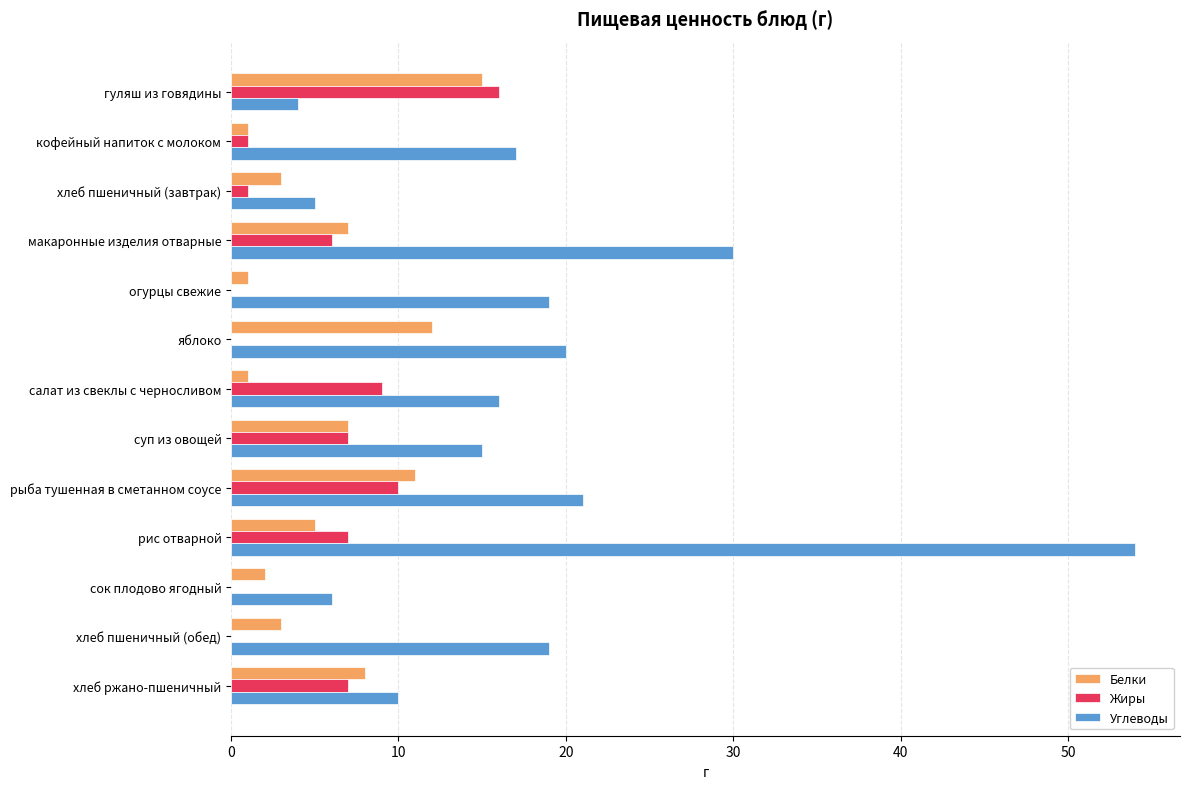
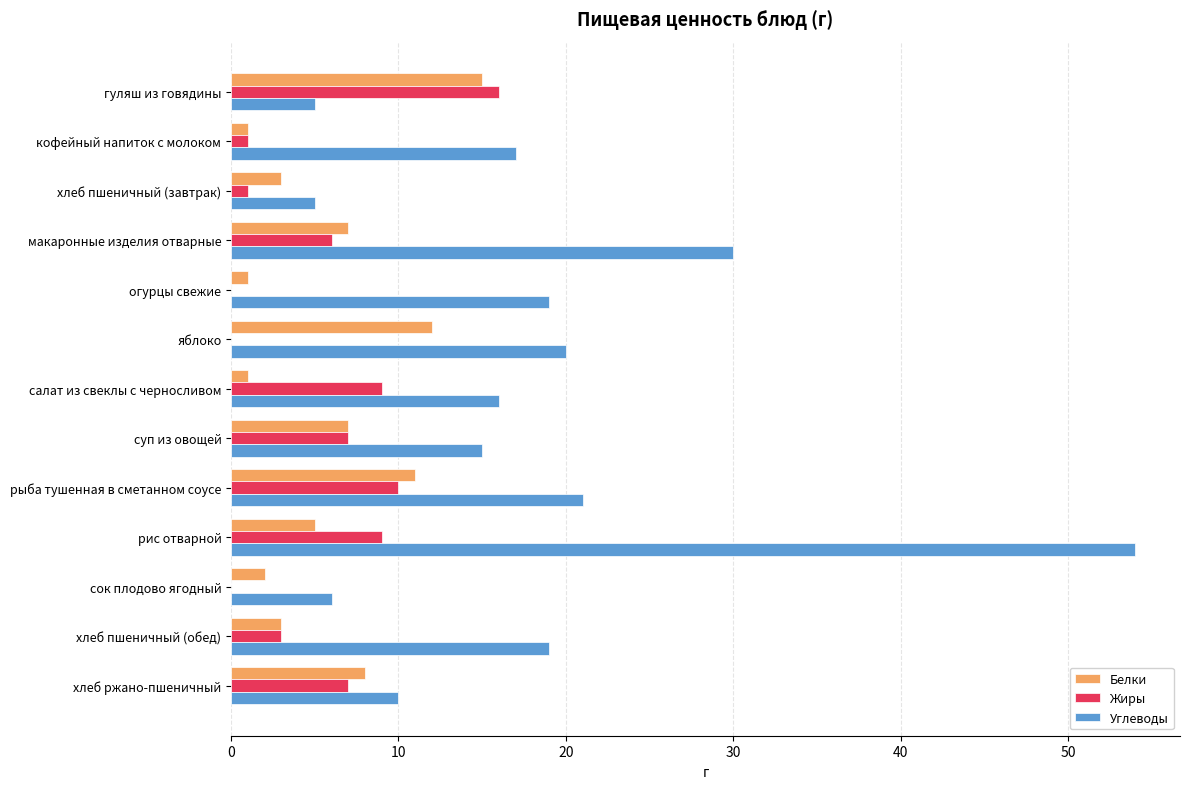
  {
    "Белки": {
      "гуляш из говядины": 15,
      "кофейный напиток с молоком": 1,
      "хлеб пшеничный (завтрак)": 3,
      "макаронные изделия отварные": 7,
      "огурцы свежие": 1,
      "яблоко": 12,
      "салат из свеклы с черносливом": 1,
      "суп из овощей": 7,
      "рыба тушенная в сметанном соусе": 11,
      "рис отварной": 5,
      "сок плодово ягодный": 2,
      "хлеб пшеничный (обед)": 3,
      "хлеб ржано-пшеничный": 8
    },
    "Жиры": {
      "гуляш из говядины": 16,
      "кофейный напиток с молоком": 1,
      "хлеб пшеничный (завтрак)": 1,
      "макаронные изделия отварные": 6,
      "огурцы свежие": 0,
      "яблоко": 0,
      "салат из свеклы с черносливом": 9,
      "суп из овощей": 7,
      "рыба тушенная в сметанном соусе": 10,
-     "рис отварной": 7,
+     "рис отварной": 9,
      "сок плодово ягодный": 0,
-     "хлеб пшеничный (обед)": 0,
+     "хлеб пшеничный (обед)": 3,
      "хлеб ржано-пшеничный": 7
    },
    "Углеводы": {
-     "гуляш из говядины": 4,
+     "гуляш из говядины": 5,
      "кофейный напиток с молоком": 17,
      "хлеб пшеничный (завтрак)": 5,
      "макаронные изделия отварные": 30,
      "огурцы свежие": 19,
      "яблоко": 20,
      "салат из свеклы с черносливом": 16,
      "суп из овощей": 15,
      "рыба тушенная в сметанном соусе": 21,
      "рис отварной": 54,
      "сок плодово ягодный": 6,
      "хлеб пшеничный (обед)": 19,
      "хлеб ржано-пшеничный": 10
    }
  }
